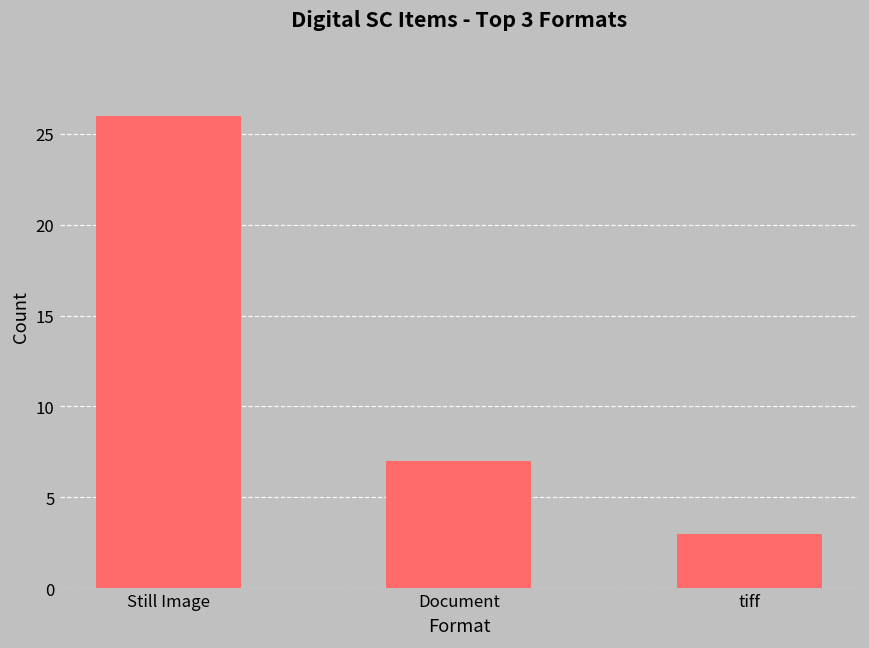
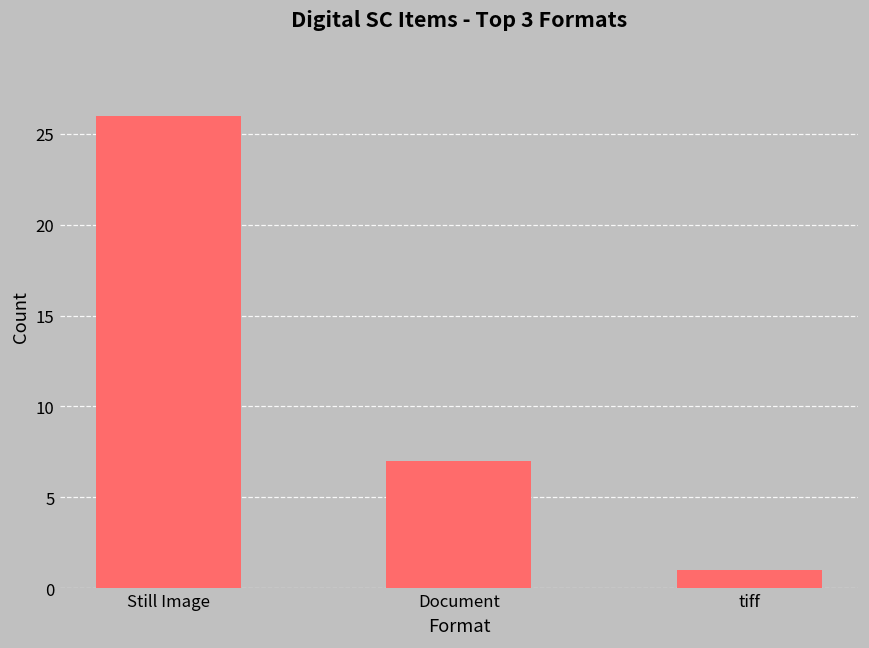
  {
    "Still Image": 26,
    "Document": 7,
-   "tiff": 3
+   "tiff": 1
  }
